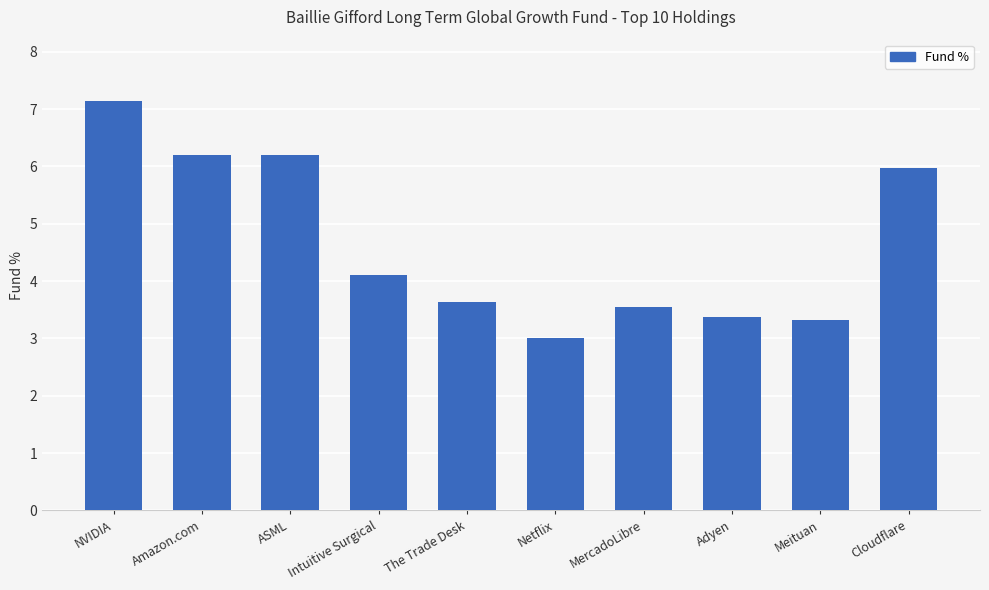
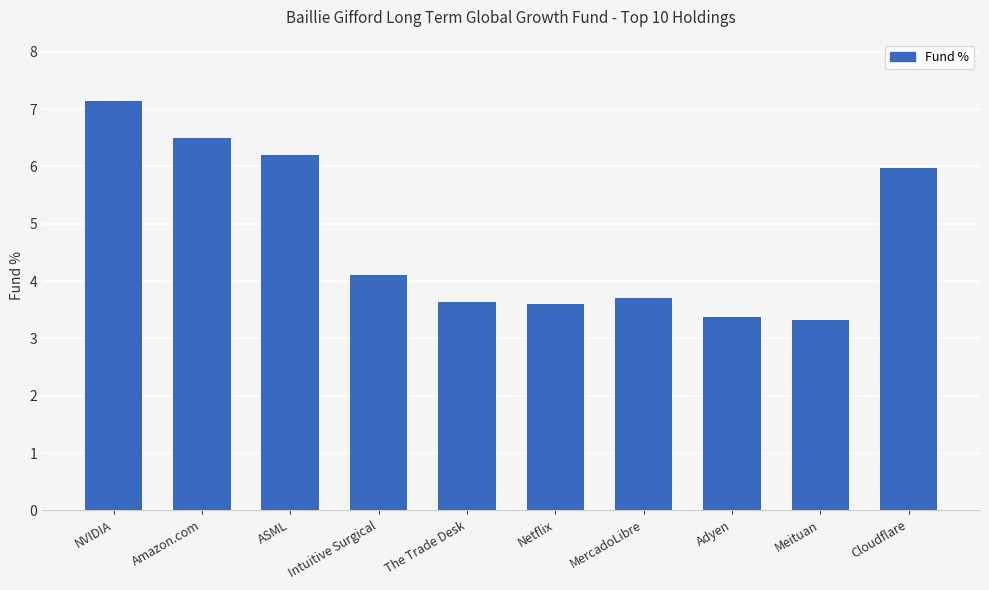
  {
    "NVIDIA": 7.1,
-   "Amazon.com": 6.2,
+   "Amazon.com": 6.5,
    "ASML": 6.2,
    "Intuitive Surgical": 4.1,
    "The Trade Desk": 3.6,
-   "Netflix": 3.0,
-   "MercadoLibre": 3.6,
+   "Netflix": 3.6,
+   "MercadoLibre": 3.7,
    "Adyen": 3.4,
    "Meituan": 3.3,
    "Cloudflare": 6.0
  }
